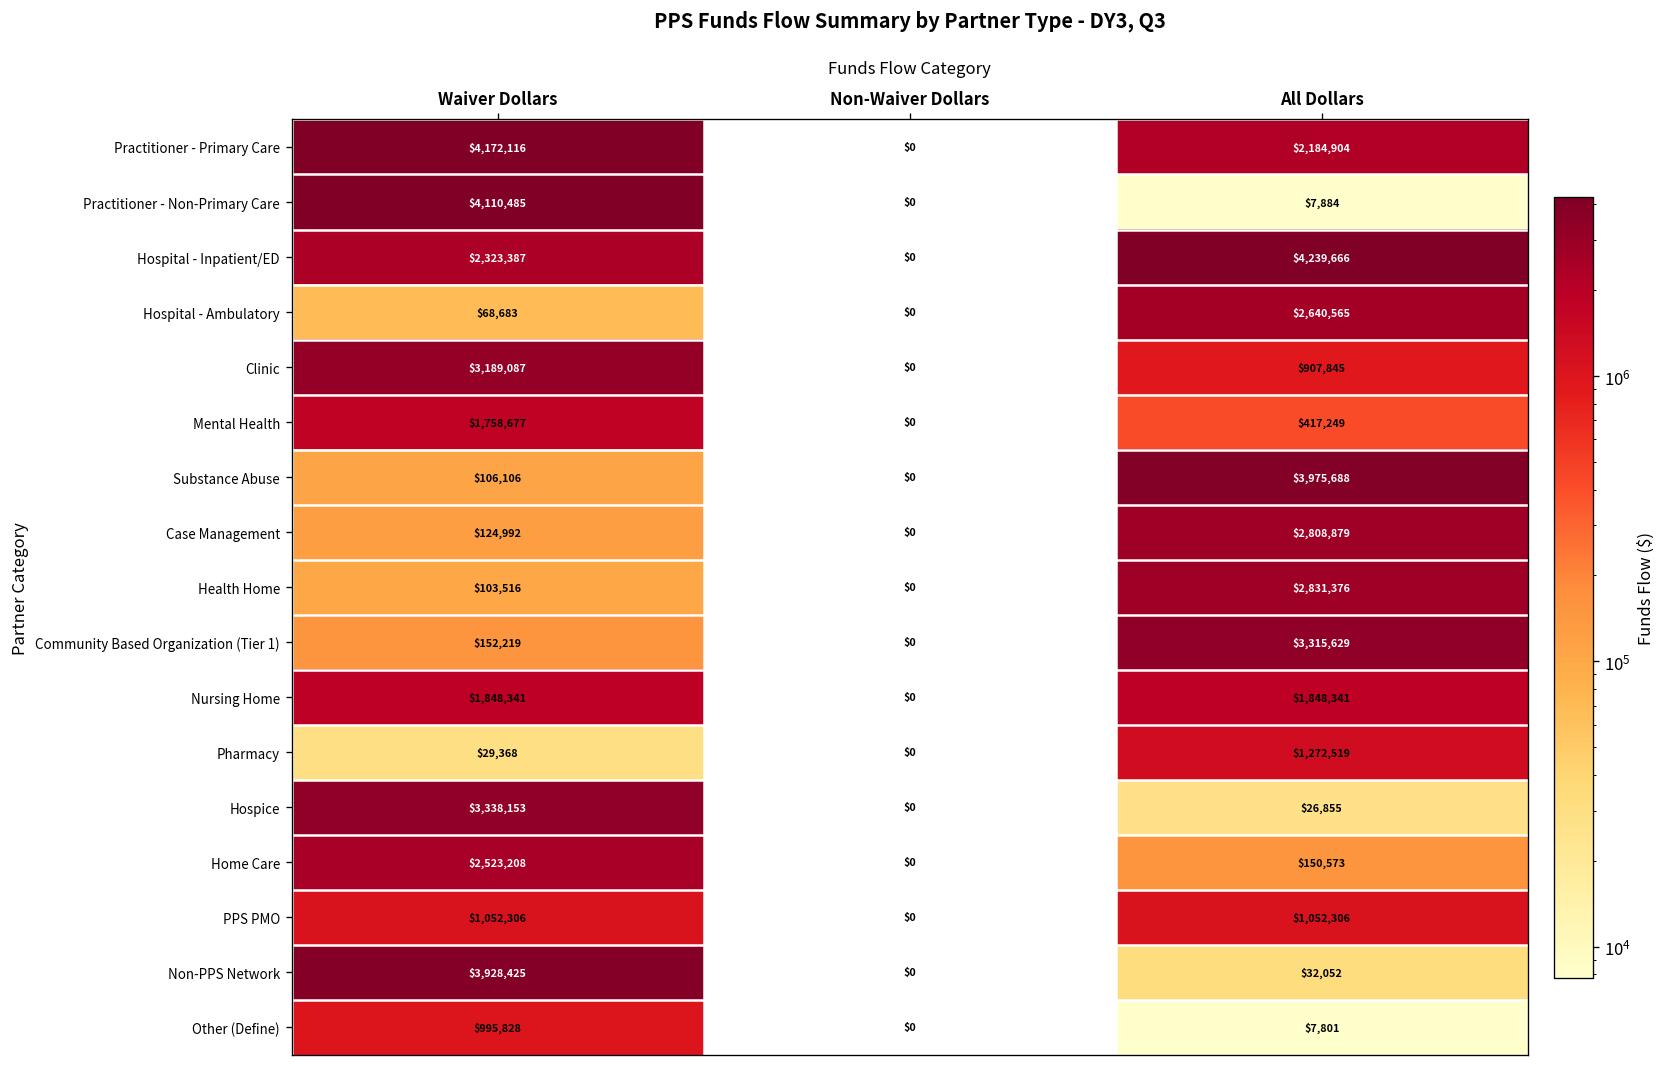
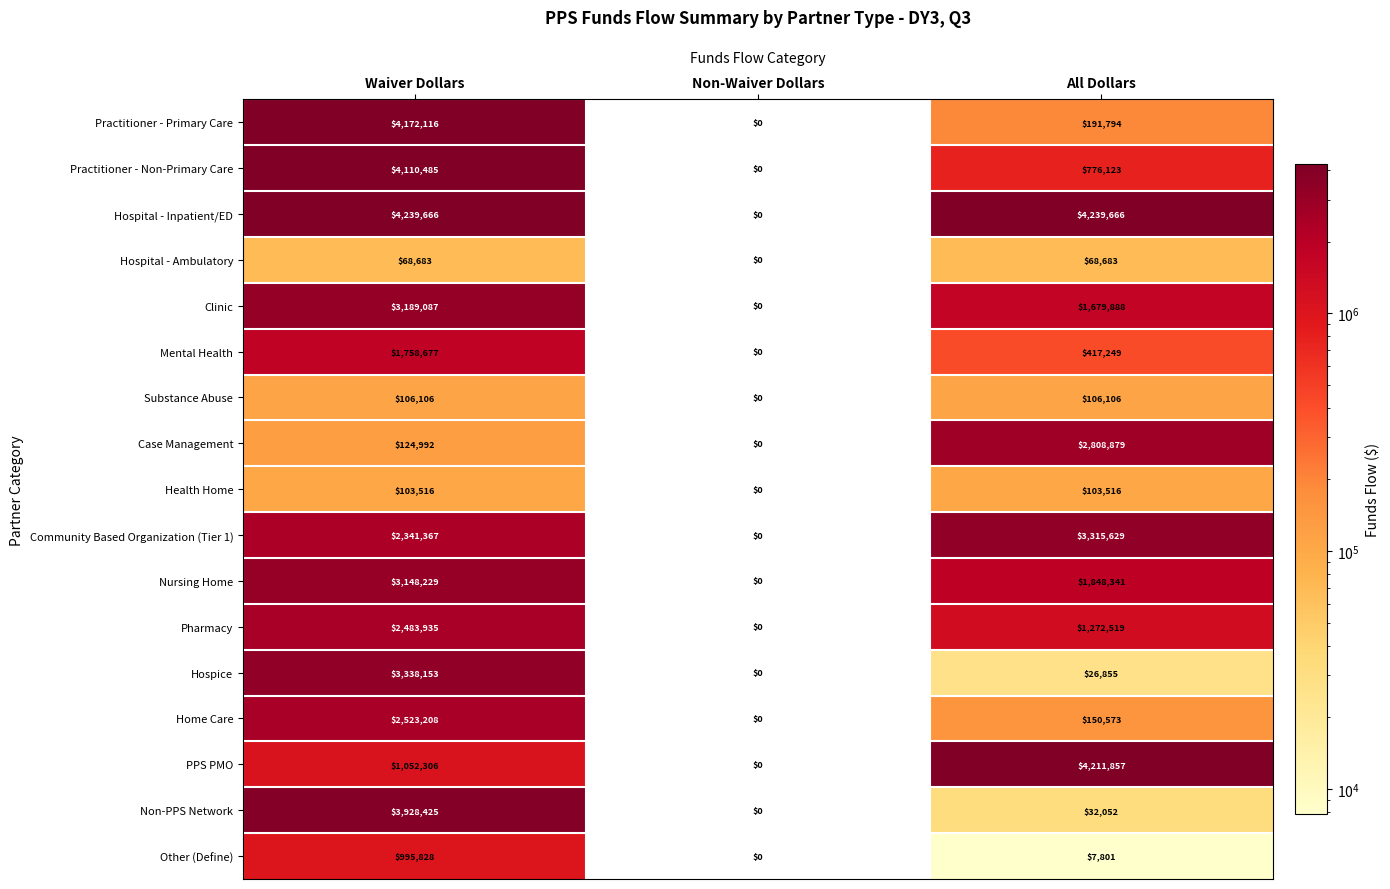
  {
    "Practitioner - Primary Care": {
      "Waiver Dollars": "$4,172,116",
      "Non-Waiver Dollars": "$0",
-     "All Dollars": "$2,184,904"
+     "All Dollars": "$191,794"
    },
    "Practitioner - Non-Primary Care": {
      "Waiver Dollars": "$4,110,485",
      "Non-Waiver Dollars": "$0",
-     "All Dollars": "$7,884"
+     "All Dollars": "$776,123"
    },
    "Hospital - Inpatient/ED": {
-     "Waiver Dollars": "$2,323,387",
+     "Waiver Dollars": "$4,239,666",
      "Non-Waiver Dollars": "$0",
      "All Dollars": "$4,239,666"
    },
    "Hospital - Ambulatory": {
      "Waiver Dollars": "$68,683",
      "Non-Waiver Dollars": "$0",
-     "All Dollars": "$2,640,565"
+     "All Dollars": "$68,683"
    },
    "Clinic": {
      "Waiver Dollars": "$3,189,087",
      "Non-Waiver Dollars": "$0",
-     "All Dollars": "$907,845"
+     "All Dollars": "$1,679,888"
    },
    "Mental Health": {
      "Waiver Dollars": "$1,758,677",
      "Non-Waiver Dollars": "$0",
      "All Dollars": "$417,249"
    },
    "Substance Abuse": {
      "Waiver Dollars": "$106,106",
      "Non-Waiver Dollars": "$0",
-     "All Dollars": "$3,975,688"
+     "All Dollars": "$106,106"
    },
    "Case Management": {
      "Waiver Dollars": "$124,992",
      "Non-Waiver Dollars": "$0",
      "All Dollars": "$2,808,879"
    },
    "Health Home": {
      "Waiver Dollars": "$103,516",
      "Non-Waiver Dollars": "$0",
-     "All Dollars": "$2,831,376"
+     "All Dollars": "$103,516"
    },
    "Community Based Organization (Tier 1)": {
-     "Waiver Dollars": "$152,219",
+     "Waiver Dollars": "$2,341,367",
      "Non-Waiver Dollars": "$0",
      "All Dollars": "$3,315,629"
    },
    "Nursing Home": {
-     "Waiver Dollars": "$1,848,341",
+     "Waiver Dollars": "$3,148,229",
      "Non-Waiver Dollars": "$0",
      "All Dollars": "$1,848,341"
    },
    "Pharmacy": {
-     "Waiver Dollars": "$29,368",
+     "Waiver Dollars": "$2,483,935",
      "Non-Waiver Dollars": "$0",
      "All Dollars": "$1,272,519"
    },
    "Hospice": {
      "Waiver Dollars": "$3,338,153",
      "Non-Waiver Dollars": "$0",
      "All Dollars": "$26,855"
    },
    "Home Care": {
      "Waiver Dollars": "$2,523,208",
      "Non-Waiver Dollars": "$0",
      "All Dollars": "$150,573"
    },
    "PPS PMO": {
      "Waiver Dollars": "$1,052,306",
      "Non-Waiver Dollars": "$0",
-     "All Dollars": "$1,052,306"
+     "All Dollars": "$4,211,857"
    },
    "Non-PPS Network": {
      "Waiver Dollars": "$3,928,425",
      "Non-Waiver Dollars": "$0",
      "All Dollars": "$32,052"
    },
    "Other (Define)": {
      "Waiver Dollars": "$995,828",
      "Non-Waiver Dollars": "$0",
      "All Dollars": "$7,801"
    }
  }
